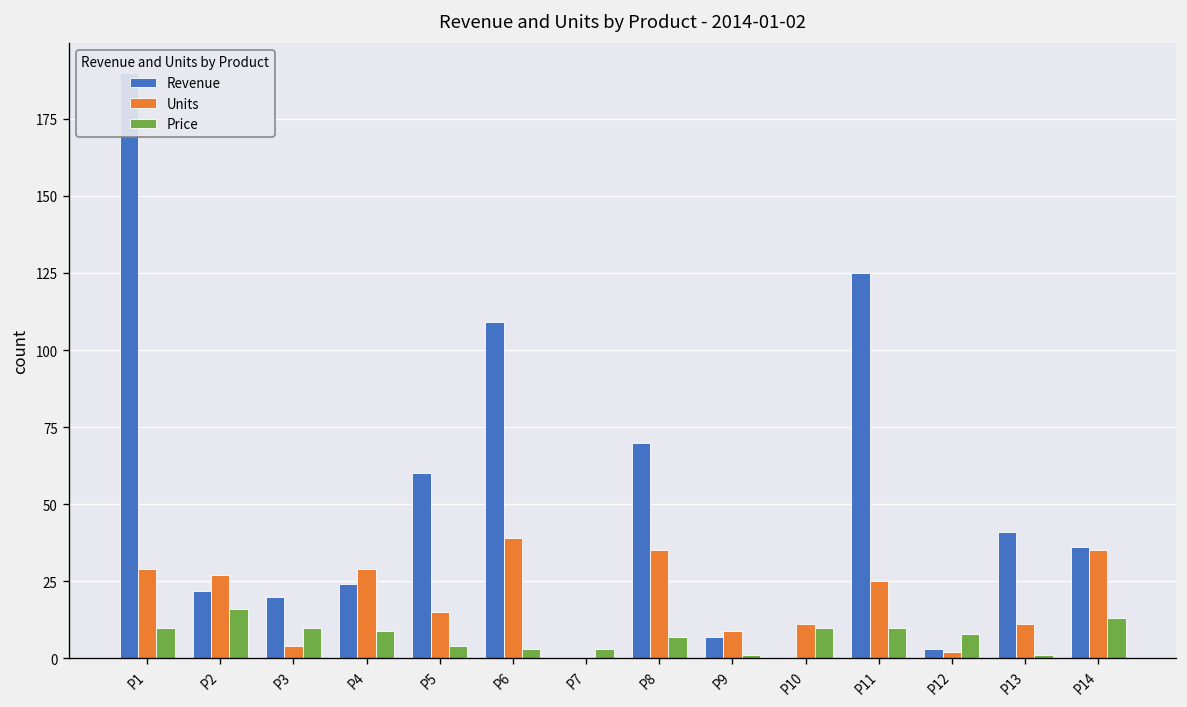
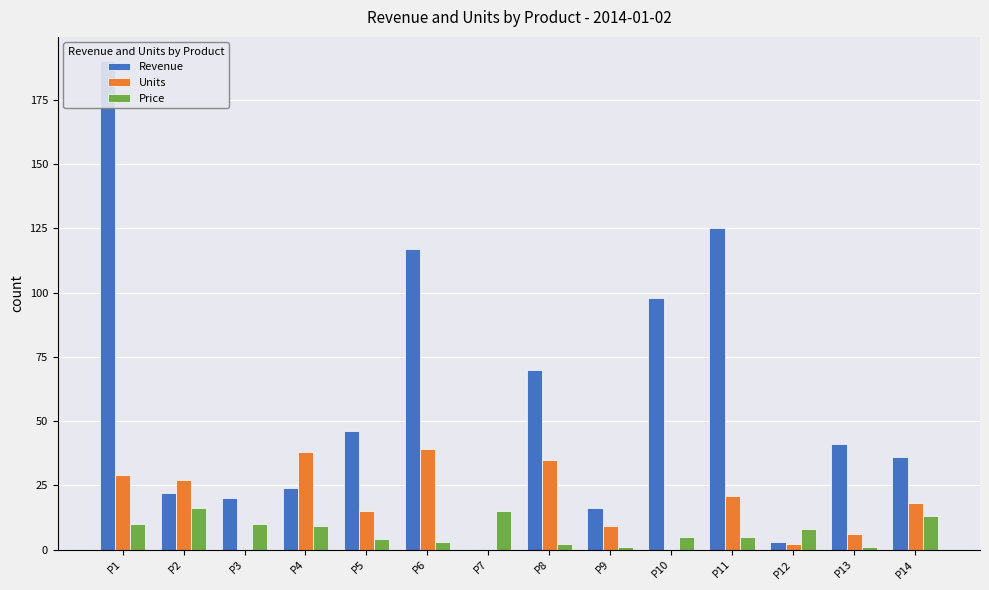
  {
    "Revenue": {
      "P2": 22,
      "P3": 20,
      "P4": 24,
-     "P5": 60,
-     "P6": 109,
+     "P5": 46,
+     "P6": 117,
      "P7": 0,
      "P8": 70,
-     "P9": 7,
-     "P10": 0,
+     "P9": 16,
+     "P10": 98,
      "P11": 125,
      "P12": 3,
      "P13": 41,
      "P14": 36
    },
    "Units": {
      "P1": 29,
      "P2": 27,
-     "P3": 4,
-     "P4": 29,
+     "P3": 0,
+     "P4": 38,
      "P5": 15,
      "P6": 39,
      "P7": 0,
      "P8": 35,
      "P9": 9,
-     "P10": 11,
-     "P11": 25,
+     "P10": 0,
+     "P11": 21,
      "P12": 2,
-     "P13": 11,
-     "P14": 35
+     "P13": 6,
+     "P14": 18
    },
    "Price": {
      "P1": 10,
      "P2": 16,
      "P3": 10,
      "P4": 9,
      "P5": 4,
      "P6": 3,
-     "P7": 3,
-     "P8": 7,
+     "P7": 15,
+     "P8": 2,
      "P9": 1,
-     "P10": 10,
-     "P11": 10,
+     "P10": 5,
+     "P11": 5,
      "P12": 8,
      "P13": 1,
      "P14": 13
    }
  }
